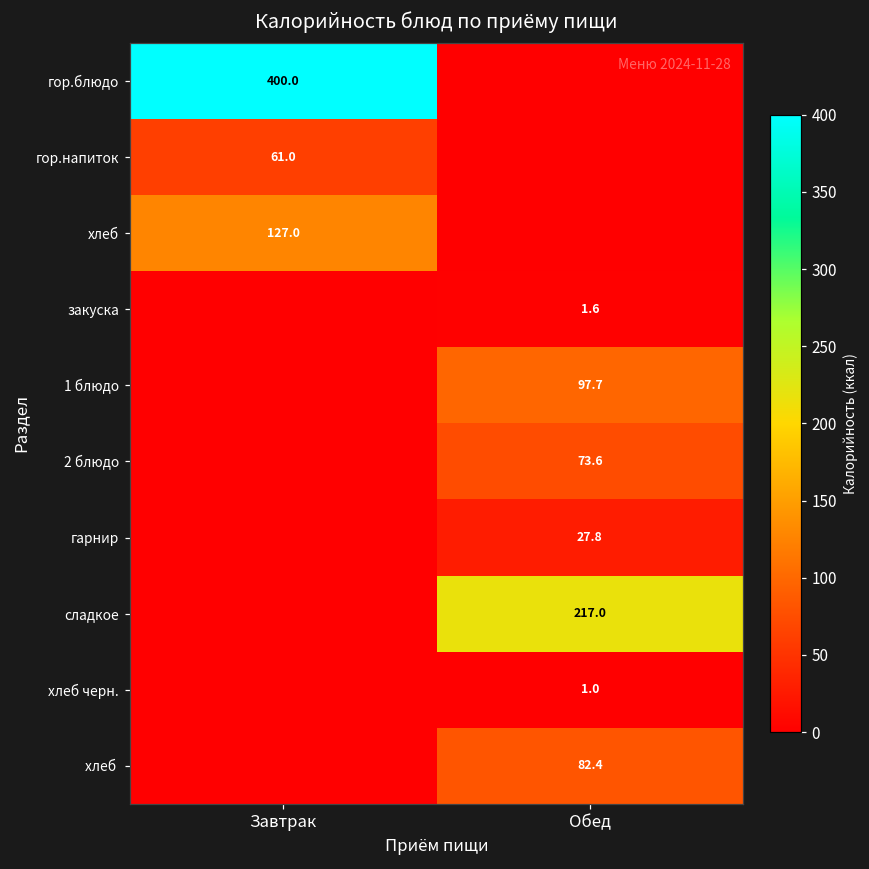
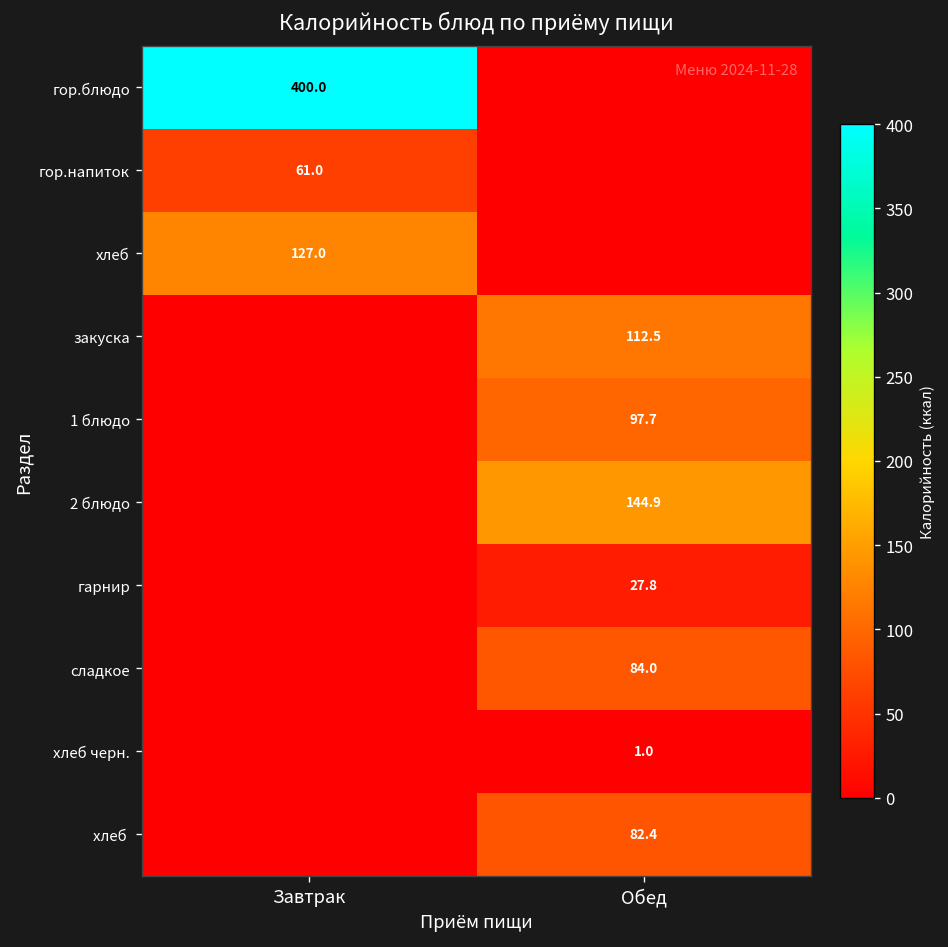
  {
    "гор.блюдо": {
      "Завтрак": 400.0
    },
    "гор.напиток": {
      "Завтрак": 61.0
    },
    "закуска": {
-     "Обед": 1.6
+     "Обед": 112.5
    },
    "1 блюдо": {
      "Обед": 97.7
    },
    "2 блюдо": {
-     "Обед": 73.6
+     "Обед": 144.9
    },
    "гарнир": {
      "Обед": 27.8
    },
    "сладкое": {
-     "Обед": 217.0
+     "Обед": 84.0
    },
    "хлеб черн.": {
      "Обед": 1.0
    }
  }
